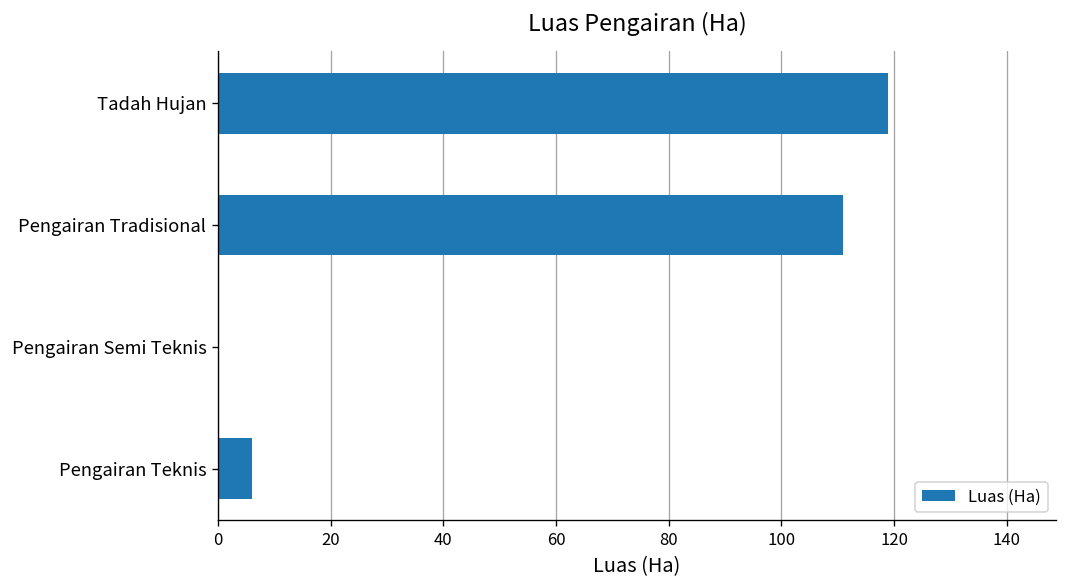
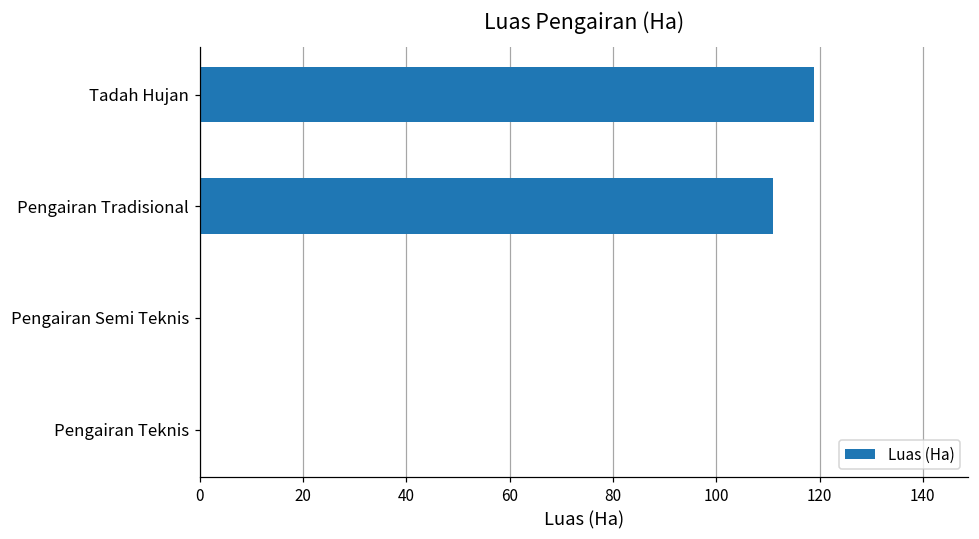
  {
    "Tadah Hujan": 119,
    "Pengairan Tradisional": 111,
    "Pengairan Semi Teknis": 0,
-   "Pengairan Teknis": 6
+   "Pengairan Teknis": 0
  }
